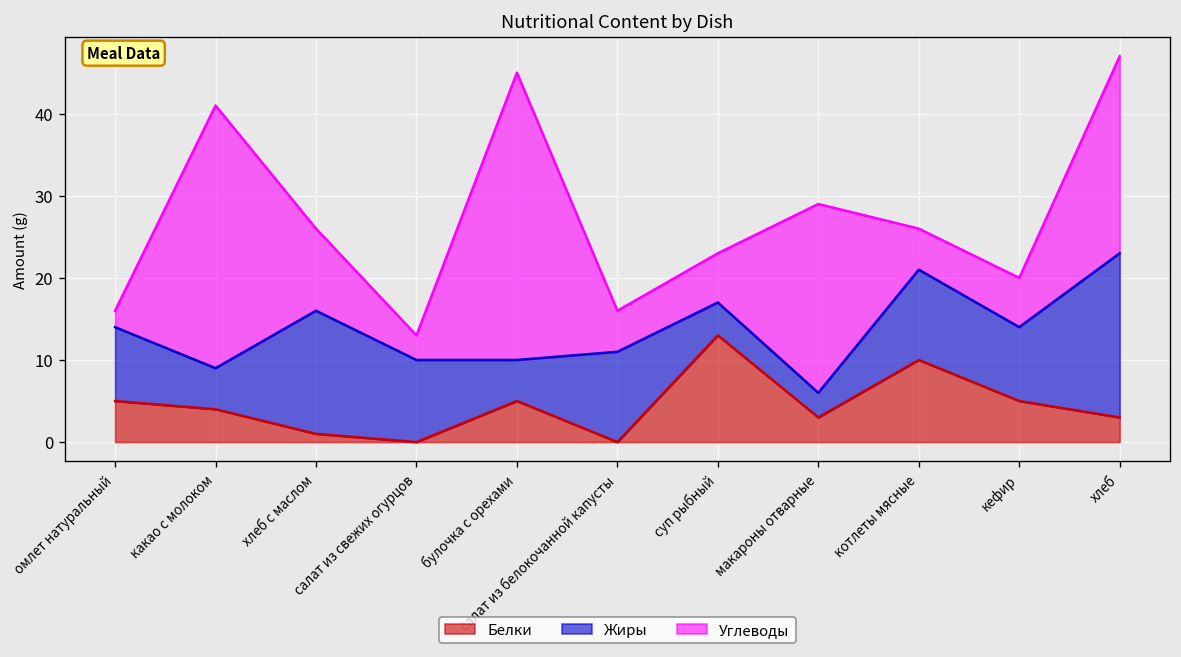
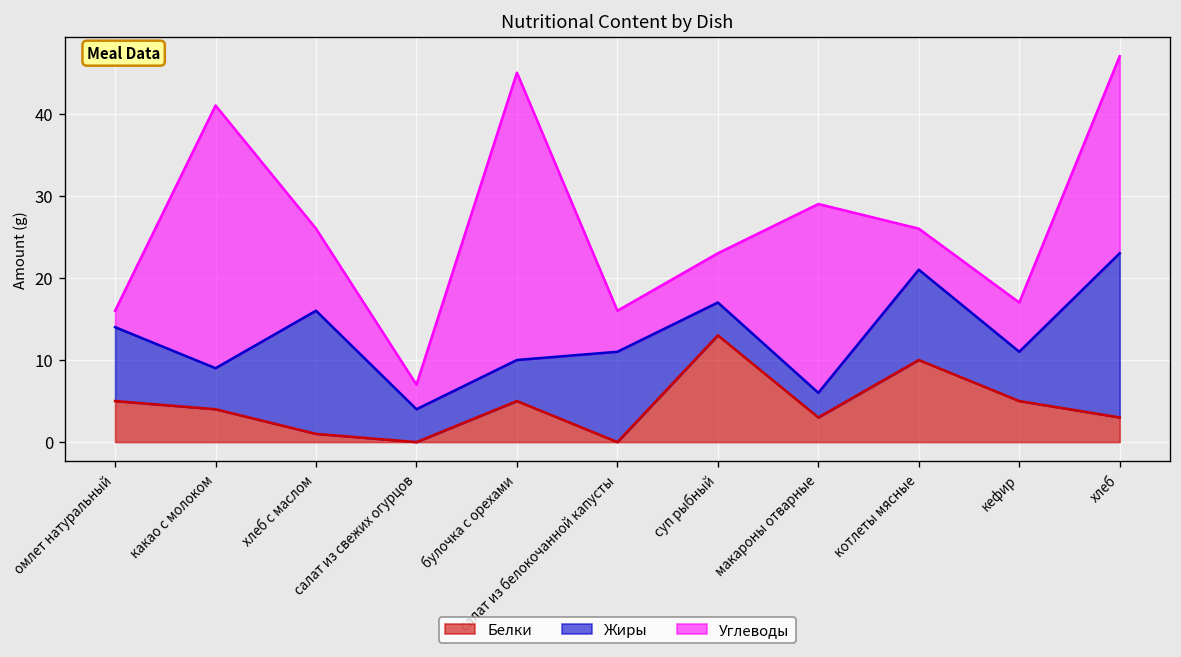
  {
    "Белки": {
      "омлет натуральный": 5,
      "какао с молоком": 4,
      "хлеб с маслом": 1,
      "салат из свежих огурцов": 0,
      "булочка с орехами": 5,
      "салат из белокочанной капусты": 0,
      "суп рыбный": 13,
      "макароны отварные": 3,
      "котлеты мясные": 10,
      "кефир": 5,
      "хлеб": 3
    },
    "Жиры": {
      "омлет натуральный": 9,
      "какао с молоком": 5,
      "хлеб с маслом": 15,
-     "салат из свежих огурцов": 10,
+     "салат из свежих огурцов": 4,
      "булочка с орехами": 5,
      "салат из белокочанной капусты": 11,
      "суп рыбный": 4,
      "макароны отварные": 3,
      "котлеты мясные": 11,
-     "кефир": 9,
+     "кефир": 6,
      "хлеб": 20
    },
    "Углеводы": {
      "омлет натуральный": 2,
      "какао с молоком": 32,
      "хлеб с маслом": 10,
      "салат из свежих огурцов": 3,
      "булочка с орехами": 35,
      "салат из белокочанной капусты": 5,
      "суп рыбный": 6,
      "макароны отварные": 23,
      "котлеты мясные": 5,
      "кефир": 6,
      "хлеб": 24
    }
  }
